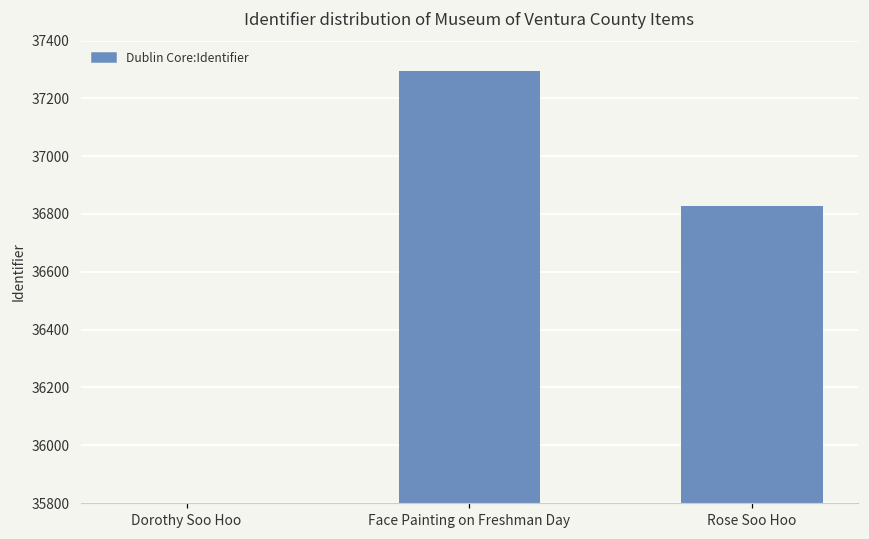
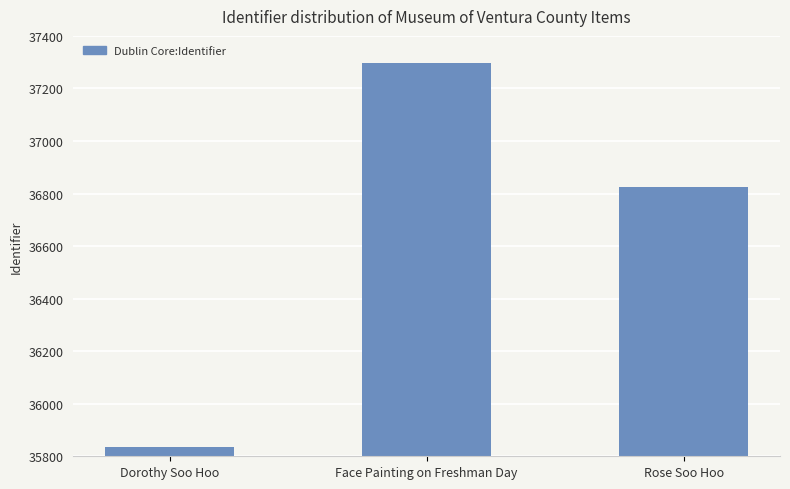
  {
-   "Dorothy Soo Hoo": 35800,
+   "Dorothy Soo Hoo": 35830,
    "Face Painting on Freshman Day": 37300,
    "Rose Soo Hoo": 36830
  }
